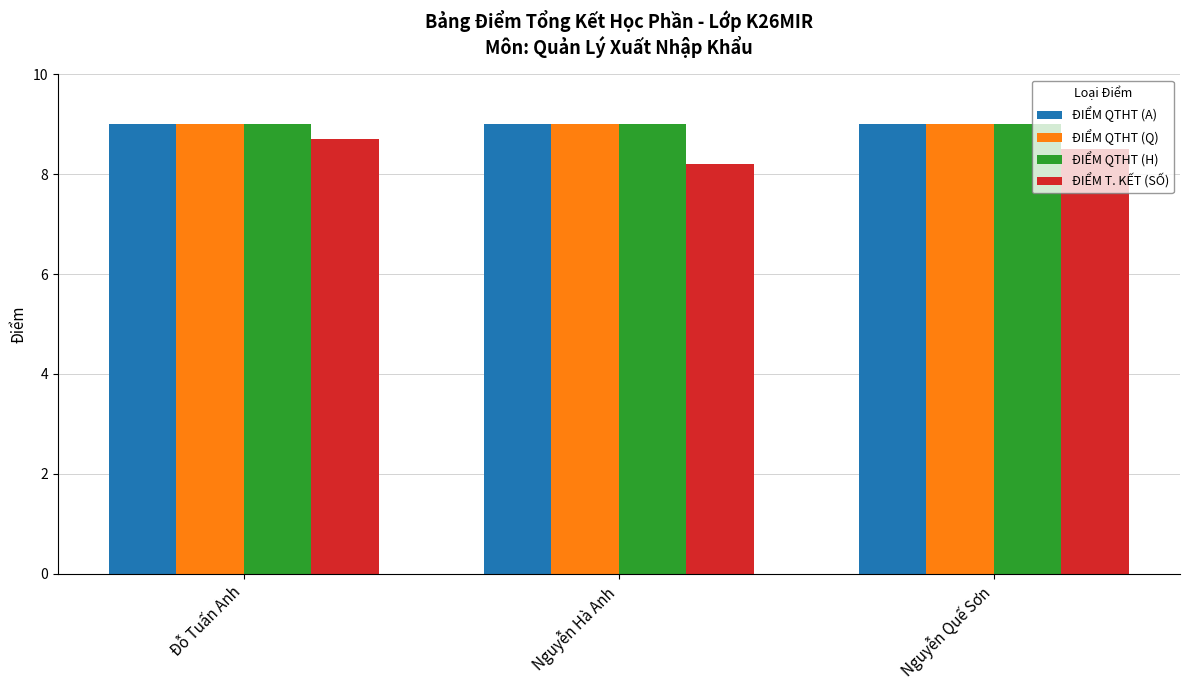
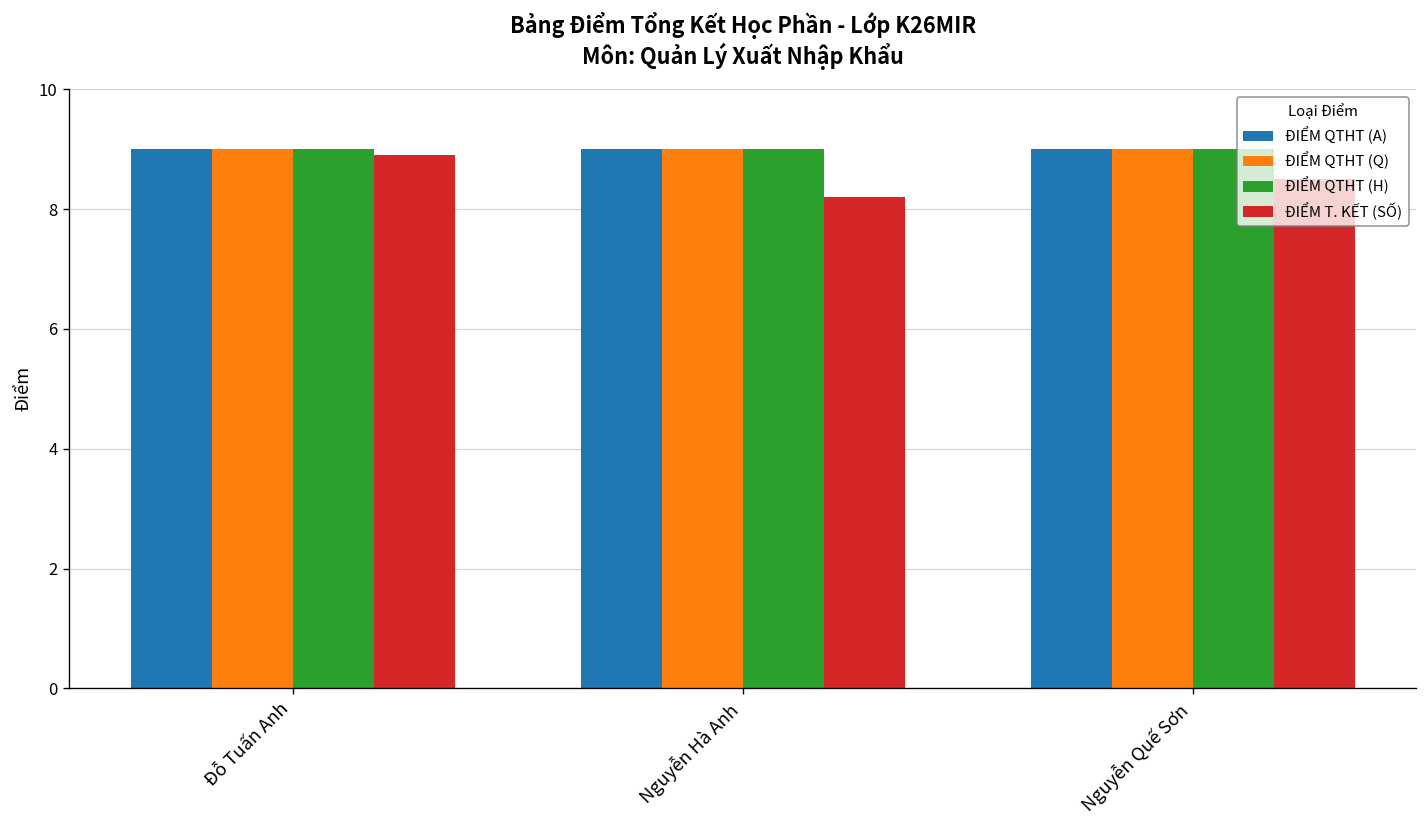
  {
    "ĐIỂM QTHT (A)": {
      "Đỗ Tuấn Anh": 9.0,
      "Nguyễn Hà Anh": 9.0,
      "Nguyễn Quế Sơn": 9.0
    },
    "ĐIỂM QTHT (Q)": {
      "Đỗ Tuấn Anh": 9.0,
      "Nguyễn Hà Anh": 9.0,
      "Nguyễn Quế Sơn": 9.0
    },
    "ĐIỂM QTHT (H)": {
      "Đỗ Tuấn Anh": 9.0,
      "Nguyễn Hà Anh": 9.0,
      "Nguyễn Quế Sơn": 9.0
    },
    "ĐIỂM T. KẾT (SỐ)": {
-     "Đỗ Tuấn Anh": 8.7,
+     "Đỗ Tuấn Anh": 8.9,
      "Nguyễn Hà Anh": 8.2
    }
  }
